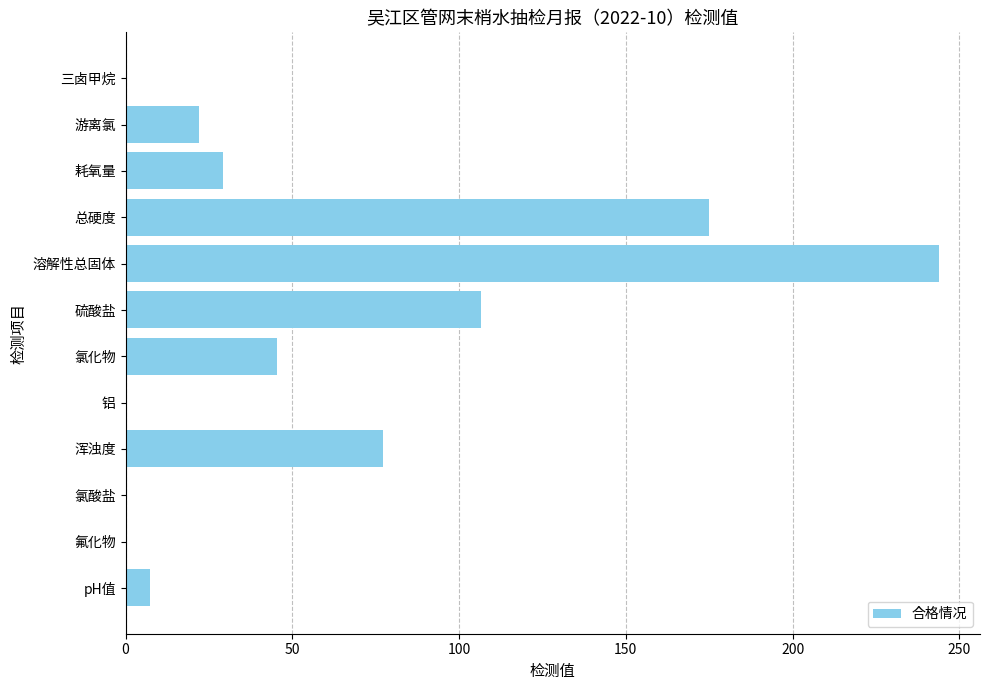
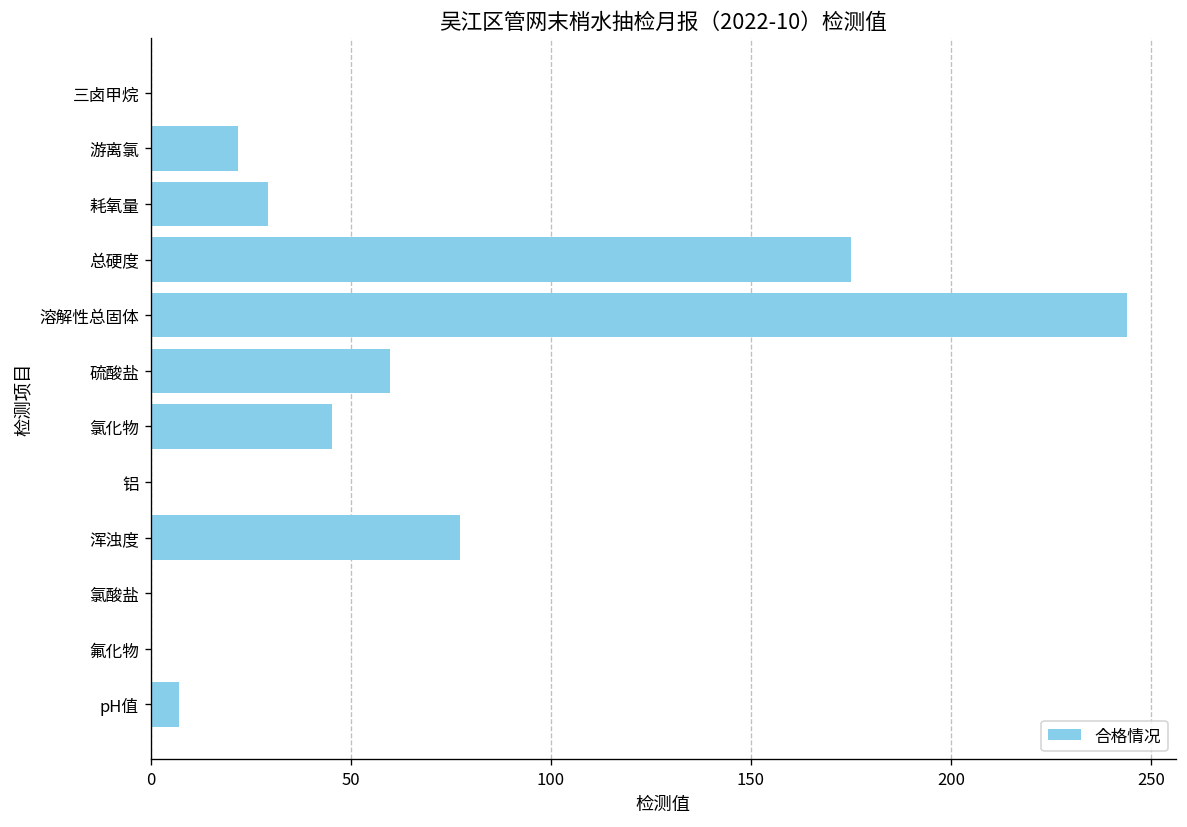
  {
    "游离氯": 22,
    "耗氧量": 29,
    "总硬度": 175,
    "溶解性总固体": 244,
-   "硫酸盐": 107,
+   "硫酸盐": 60,
    "氯化物": 45,
    "浑浊度": 77,
    "pH值": 7
  }
